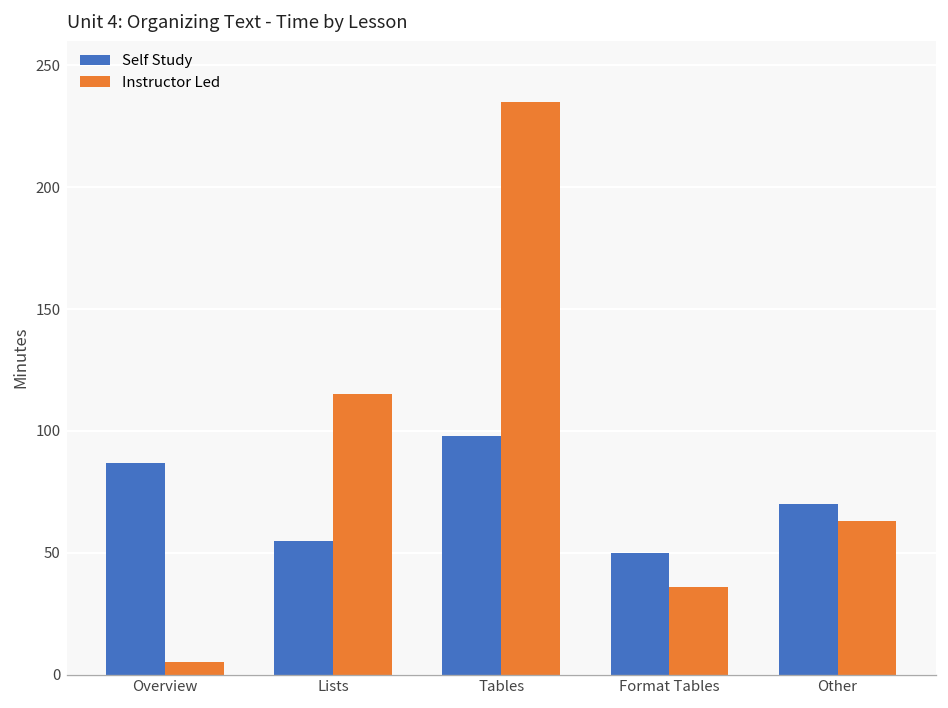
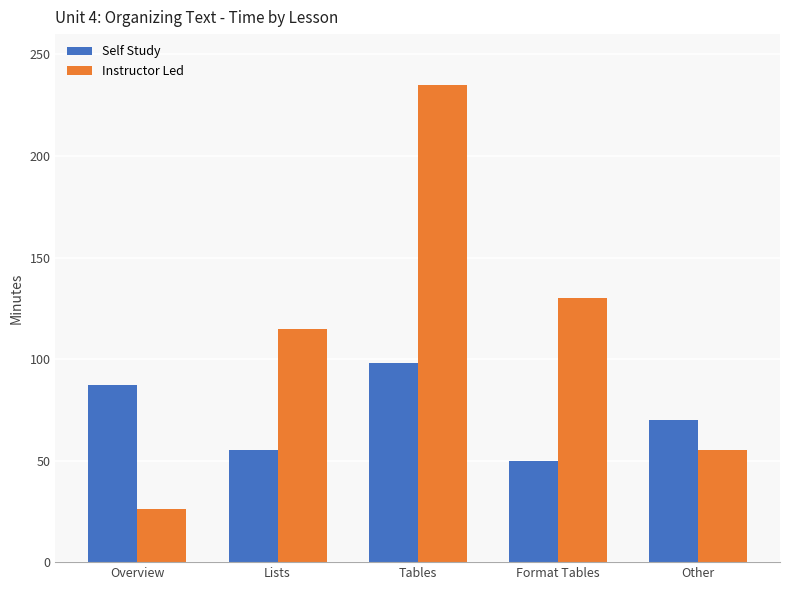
  {
    "Self Study": {
      "Overview": 87,
      "Lists": 55,
      "Tables": 98,
      "Format Tables": 50,
      "Other": 70
    },
    "Instructor Led": {
-     "Overview": 5,
+     "Overview": 26,
      "Lists": 115,
      "Tables": 235,
-     "Format Tables": 36,
-     "Other": 63
+     "Format Tables": 130,
+     "Other": 55
    }
  }
